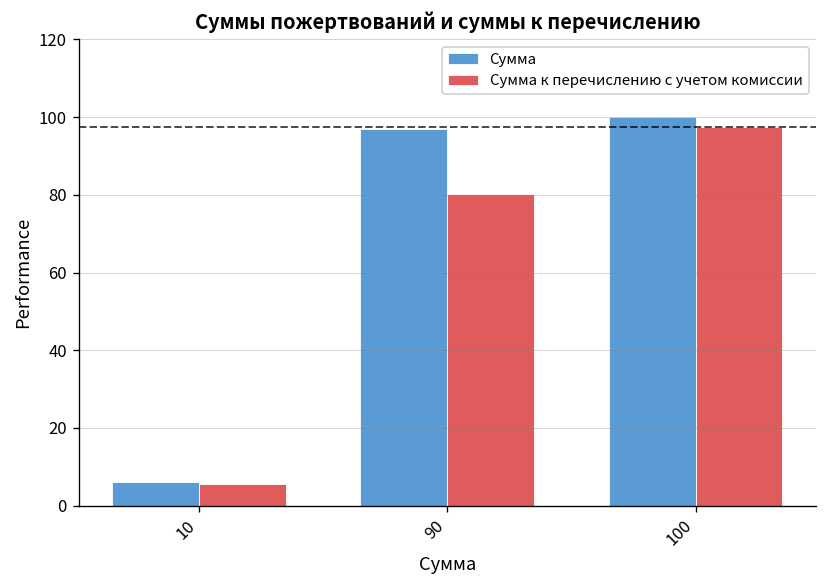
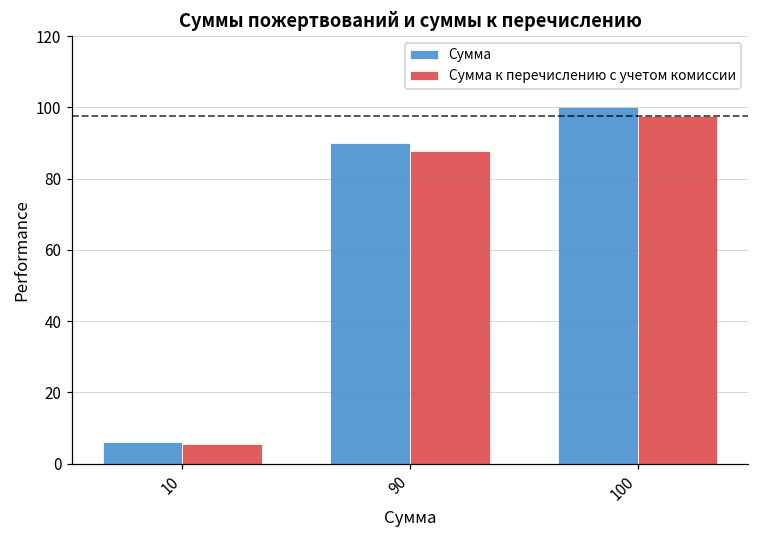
  {
    "Сумма": {
      "10": 6,
-     "90": 97,
+     "90": 90,
      "100": 100
    },
    "Сумма к перечислению с учетом комиссии": {
      "10": 6,
-     "90": 80,
+     "90": 88,
      "100": 98
    }
  }
